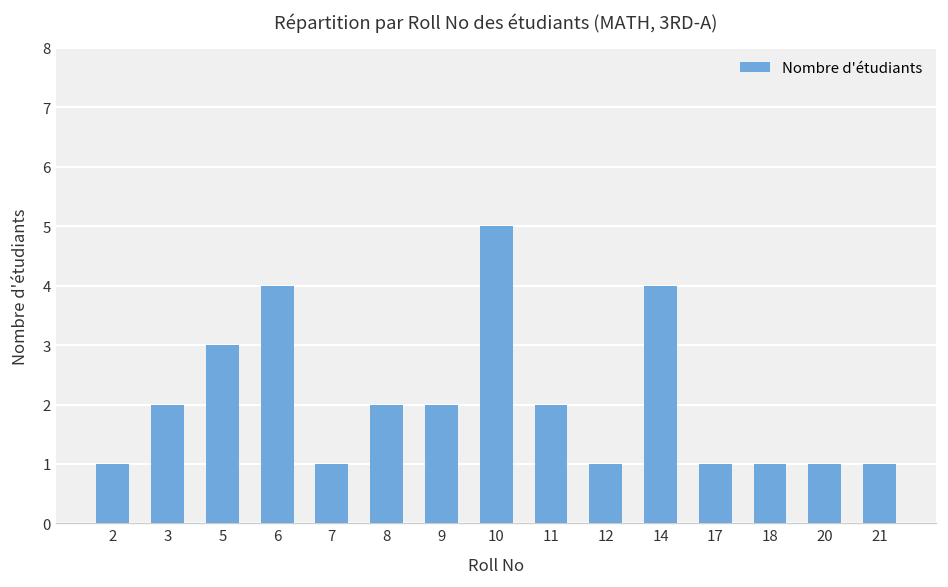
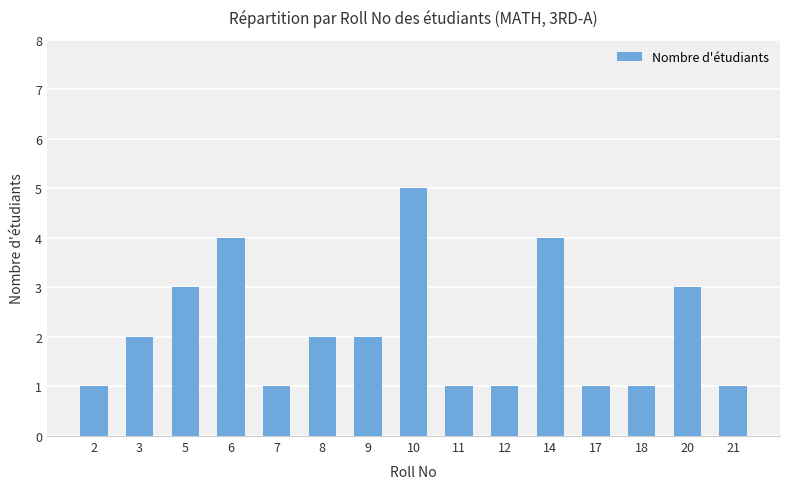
  {
    "2": 1,
    "3": 2,
    "5": 3,
    "6": 4,
    "7": 1,
    "8": 2,
    "9": 2,
    "10": 5,
-   "11": 2,
+   "11": 1,
    "12": 1,
    "14": 4,
    "17": 1,
    "18": 1,
-   "20": 1,
+   "20": 3,
    "21": 1
  }
